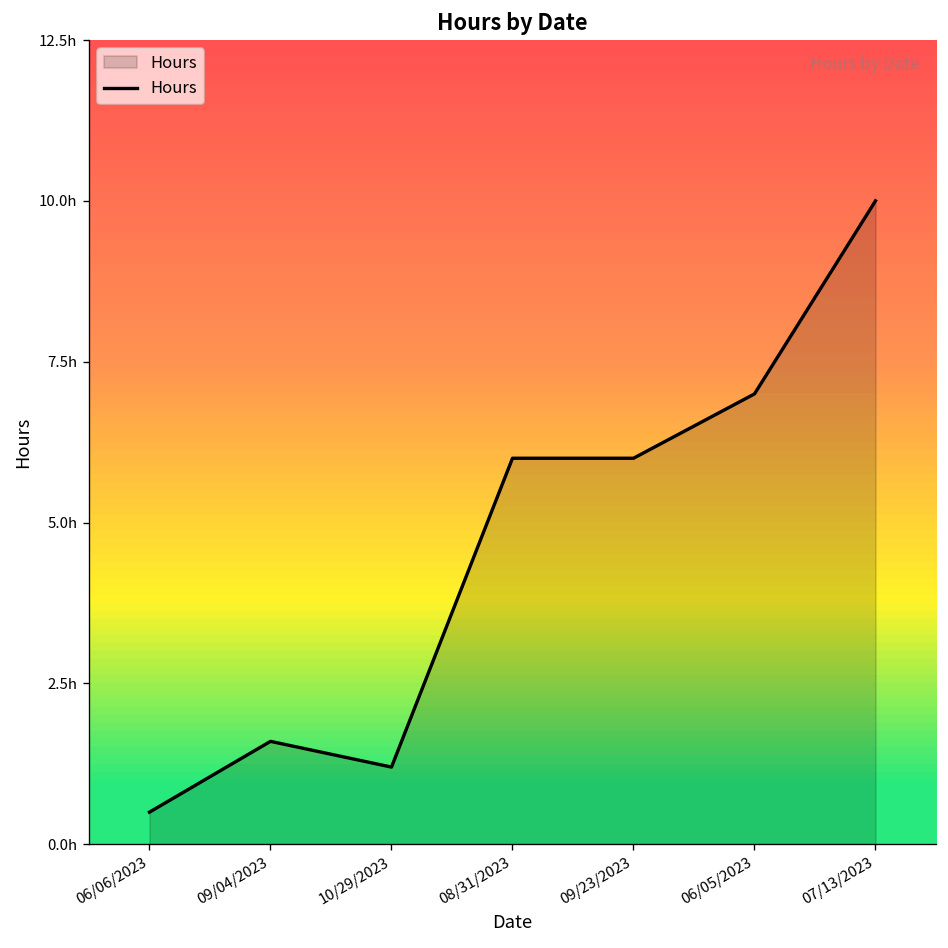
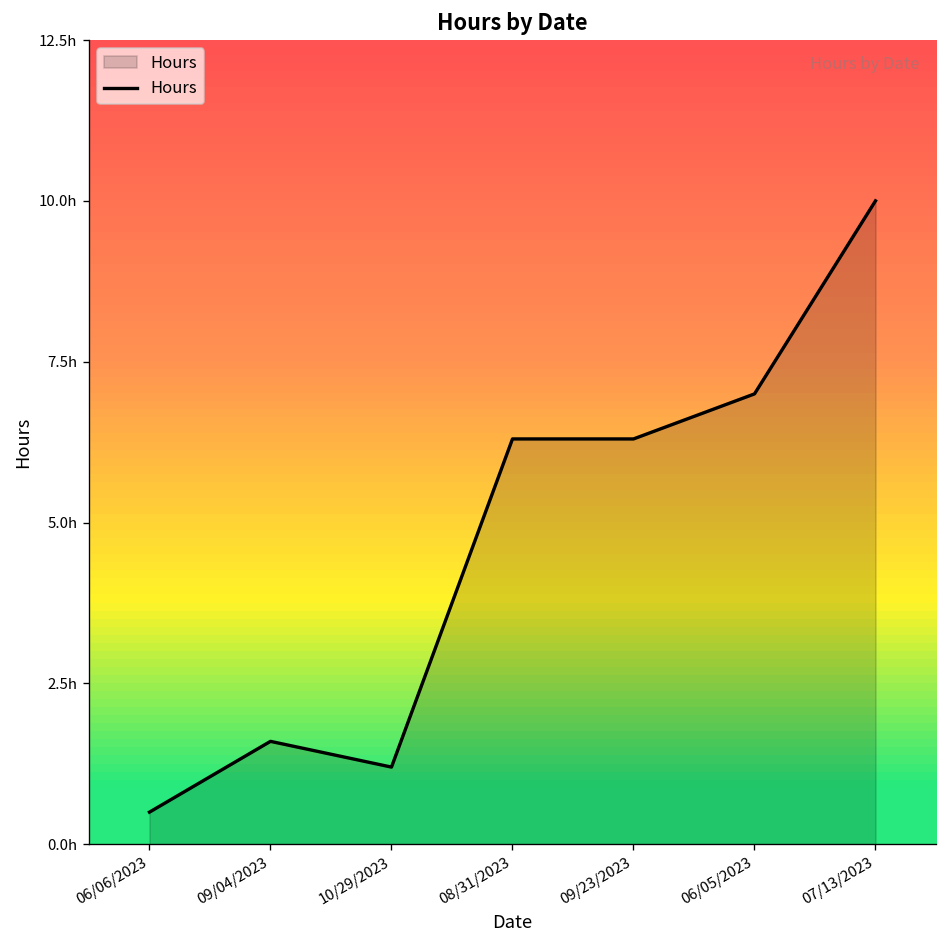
  {
    "06/06/2023": "0.5h",
    "09/04/2023": "1.6h",
    "10/29/2023": "1.2h",
-   "08/31/2023": "6.0h",
-   "09/23/2023": "6.0h",
+   "08/31/2023": "6.3h",
+   "09/23/2023": "6.3h",
    "06/05/2023": "7.0h",
    "07/13/2023": "10.0h"
  }
